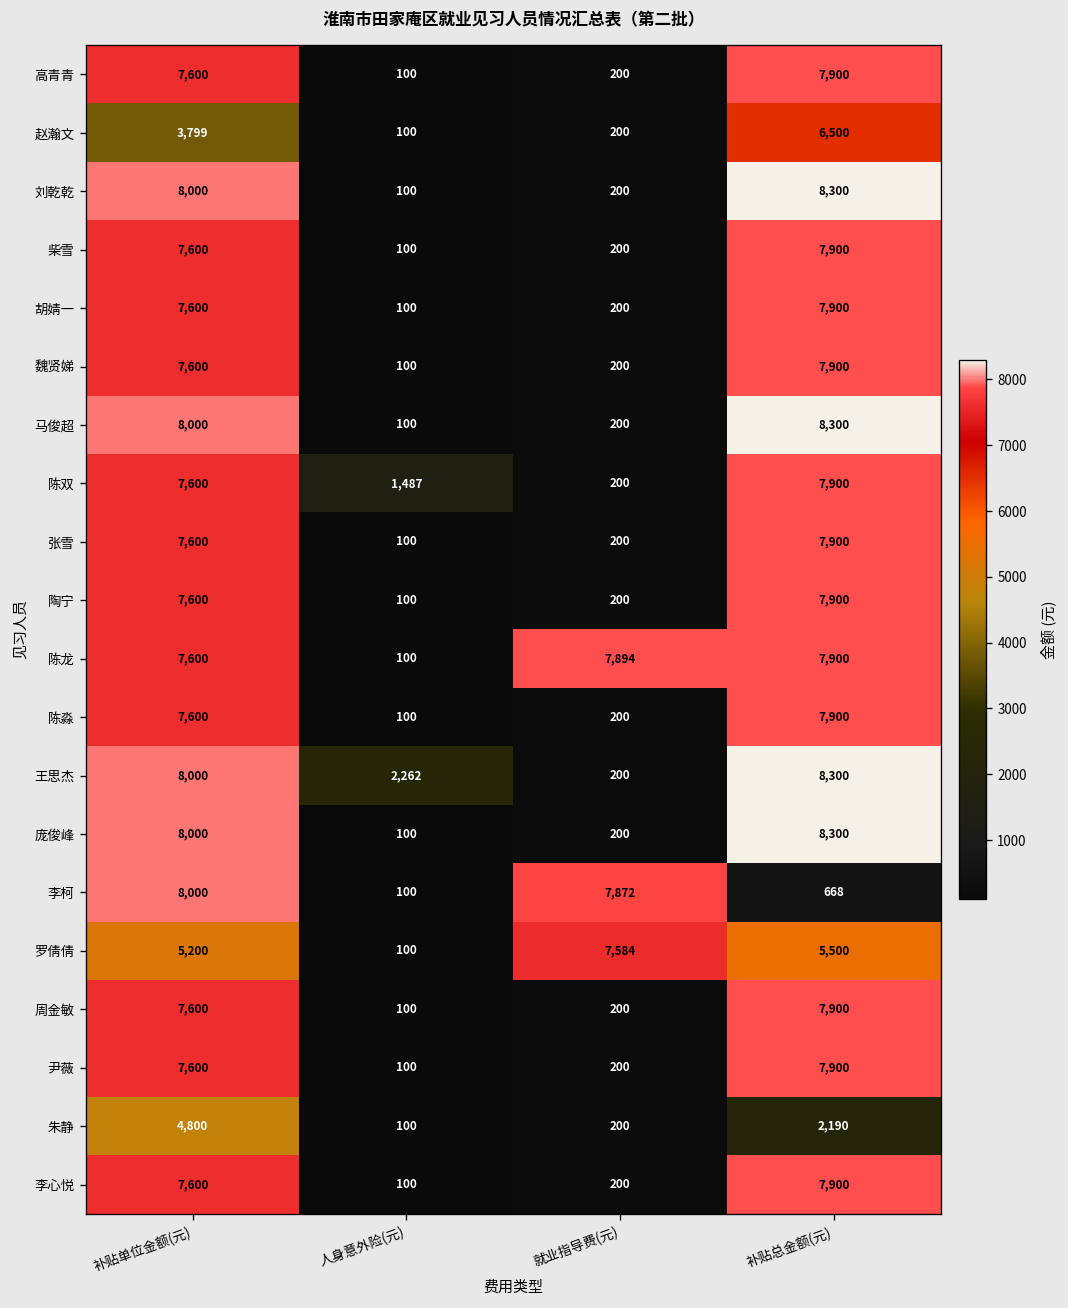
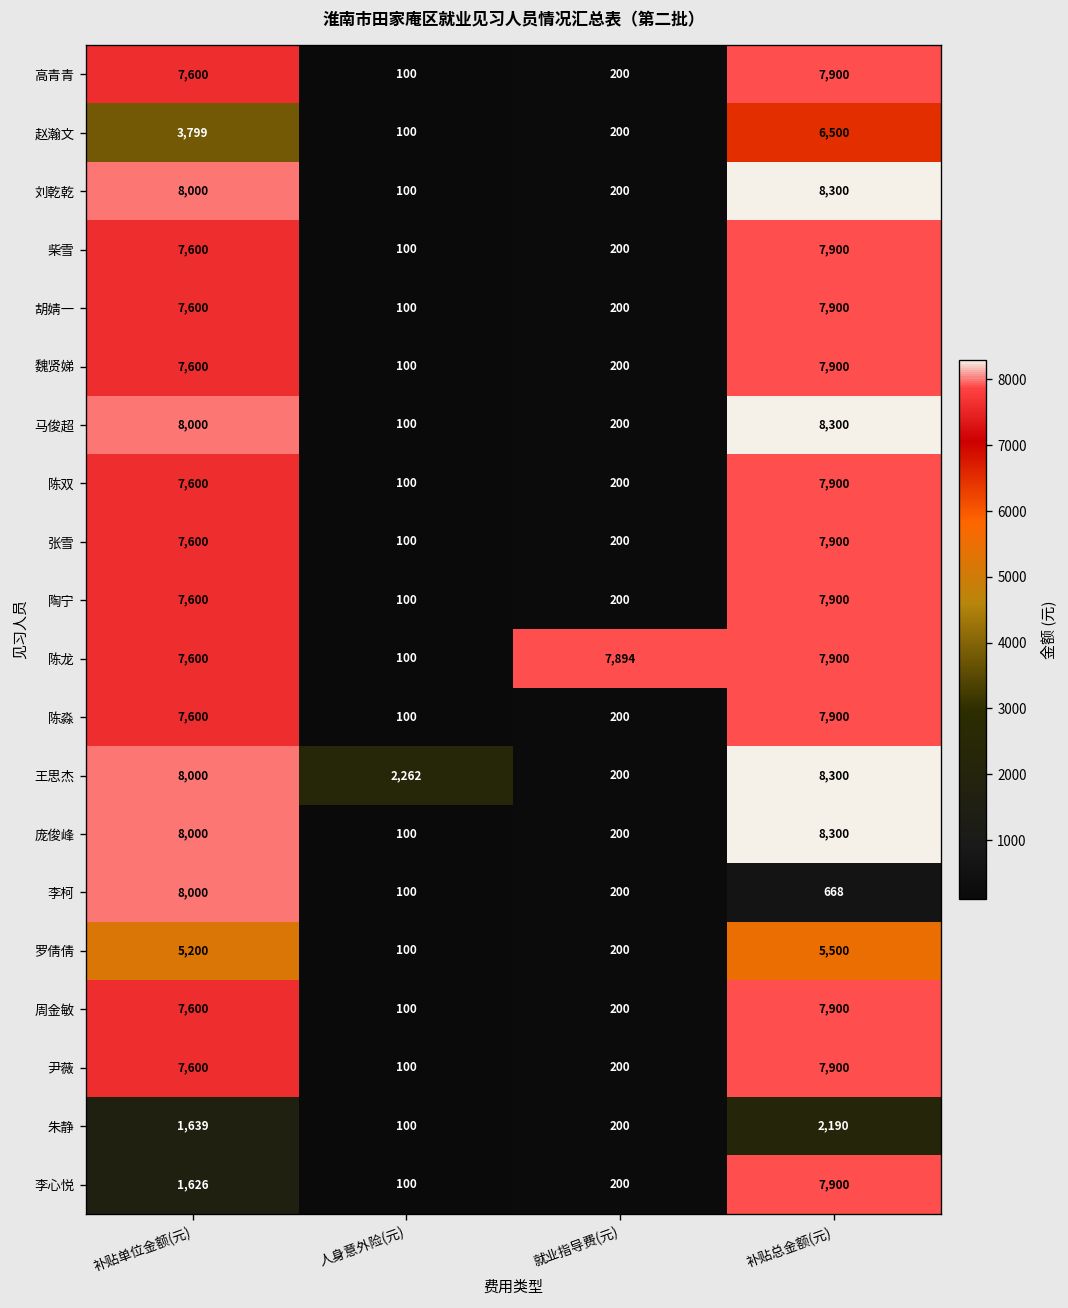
  {
    "高青青": {
      "补贴单位金额(元)": "7,600",
      "人身意外险(元)": "100",
      "就业指导费(元)": "200",
      "补贴总金额(元)": "7,900"
    },
    "赵瀚文": {
      "补贴单位金额(元)": "3,799",
      "人身意外险(元)": "100",
      "就业指导费(元)": "200",
      "补贴总金额(元)": "6,500"
    },
    "刘乾乾": {
      "补贴单位金额(元)": "8,000",
      "人身意外险(元)": "100",
      "就业指导费(元)": "200",
      "补贴总金额(元)": "8,300"
    },
    "柴雪": {
      "补贴单位金额(元)": "7,600",
      "人身意外险(元)": "100",
      "就业指导费(元)": "200",
      "补贴总金额(元)": "7,900"
    },
    "胡婧一": {
      "补贴单位金额(元)": "7,600",
      "人身意外险(元)": "100",
      "就业指导费(元)": "200",
      "补贴总金额(元)": "7,900"
    },
    "魏贤娣": {
      "补贴单位金额(元)": "7,600",
      "人身意外险(元)": "100",
      "就业指导费(元)": "200",
      "补贴总金额(元)": "7,900"
    },
    "马俊超": {
      "补贴单位金额(元)": "8,000",
      "人身意外险(元)": "100",
      "就业指导费(元)": "200",
      "补贴总金额(元)": "8,300"
    },
    "陈双": {
      "补贴单位金额(元)": "7,600",
-     "人身意外险(元)": "1,487",
+     "人身意外险(元)": "100",
      "就业指导费(元)": "200",
      "补贴总金额(元)": "7,900"
    },
    "张雪": {
      "补贴单位金额(元)": "7,600",
      "人身意外险(元)": "100",
      "就业指导费(元)": "200",
      "补贴总金额(元)": "7,900"
    },
    "陶宁": {
      "补贴单位金额(元)": "7,600",
      "人身意外险(元)": "100",
      "就业指导费(元)": "200",
      "补贴总金额(元)": "7,900"
    },
    "陈龙": {
      "补贴单位金额(元)": "7,600",
      "人身意外险(元)": "100",
      "就业指导费(元)": "7,894",
      "补贴总金额(元)": "7,900"
    },
    "陈淼": {
      "补贴单位金额(元)": "7,600",
      "人身意外险(元)": "100",
      "就业指导费(元)": "200",
      "补贴总金额(元)": "7,900"
    },
    "王思杰": {
      "补贴单位金额(元)": "8,000",
      "人身意外险(元)": "2,262",
      "就业指导费(元)": "200",
      "补贴总金额(元)": "8,300"
    },
    "庞俊峰": {
      "补贴单位金额(元)": "8,000",
      "人身意外险(元)": "100",
      "就业指导费(元)": "200",
      "补贴总金额(元)": "8,300"
    },
    "李柯": {
      "补贴单位金额(元)": "8,000",
      "人身意外险(元)": "100",
-     "就业指导费(元)": "7,872",
+     "就业指导费(元)": "200",
      "补贴总金额(元)": "668"
    },
    "罗倩倩": {
      "补贴单位金额(元)": "5,200",
      "人身意外险(元)": "100",
-     "就业指导费(元)": "7,584",
+     "就业指导费(元)": "200",
      "补贴总金额(元)": "5,500"
    },
    "周金敏": {
      "补贴单位金额(元)": "7,600",
      "人身意外险(元)": "100",
      "就业指导费(元)": "200",
      "补贴总金额(元)": "7,900"
    },
    "尹薇": {
      "补贴单位金额(元)": "7,600",
      "人身意外险(元)": "100",
      "就业指导费(元)": "200",
      "补贴总金额(元)": "7,900"
    },
    "朱静": {
-     "补贴单位金额(元)": "4,800",
+     "补贴单位金额(元)": "1,639",
      "人身意外险(元)": "100",
      "就业指导费(元)": "200",
      "补贴总金额(元)": "2,190"
    },
    "李心悦": {
-     "补贴单位金额(元)": "7,600",
+     "补贴单位金额(元)": "1,626",
      "人身意外险(元)": "100",
      "就业指导费(元)": "200",
      "补贴总金额(元)": "7,900"
    }
  }
